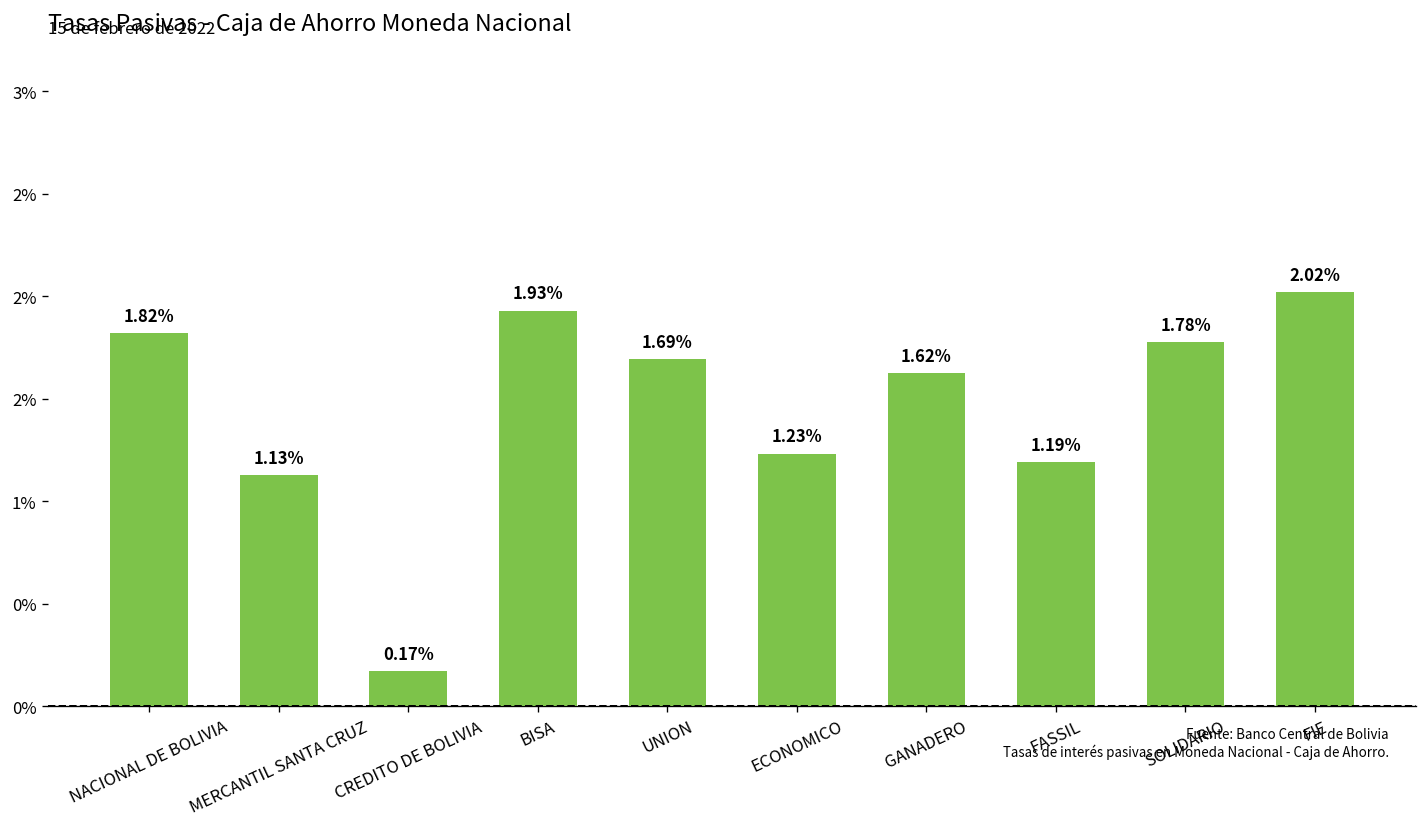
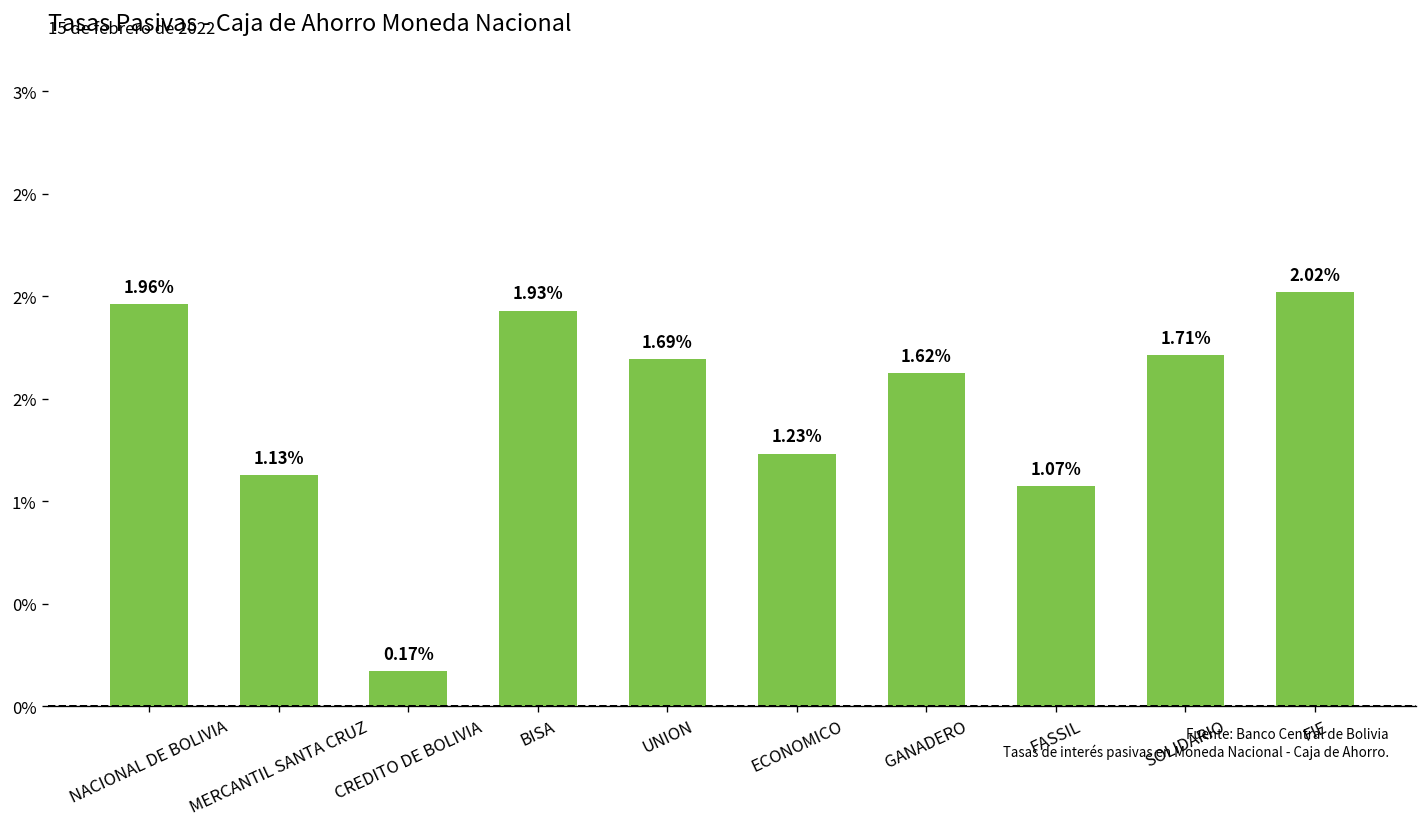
  {
-   "NACIONAL DE BOLIVIA": "1.82%",
+   "NACIONAL DE BOLIVIA": "1.96%",
    "MERCANTIL SANTA CRUZ": "1.13%",
    "CREDITO DE BOLIVIA": "0.17%",
    "BISA": "1.93%",
    "UNION": "1.69%",
    "ECONOMICO": "1.23%",
    "GANADERO": "1.62%",
-   "FASSIL": "1.19%",
-   "SOLIDARIO": "1.78%",
+   "FASSIL": "1.07%",
+   "SOLIDARIO": "1.71%",
    "FIE": "2.02%"
  }
